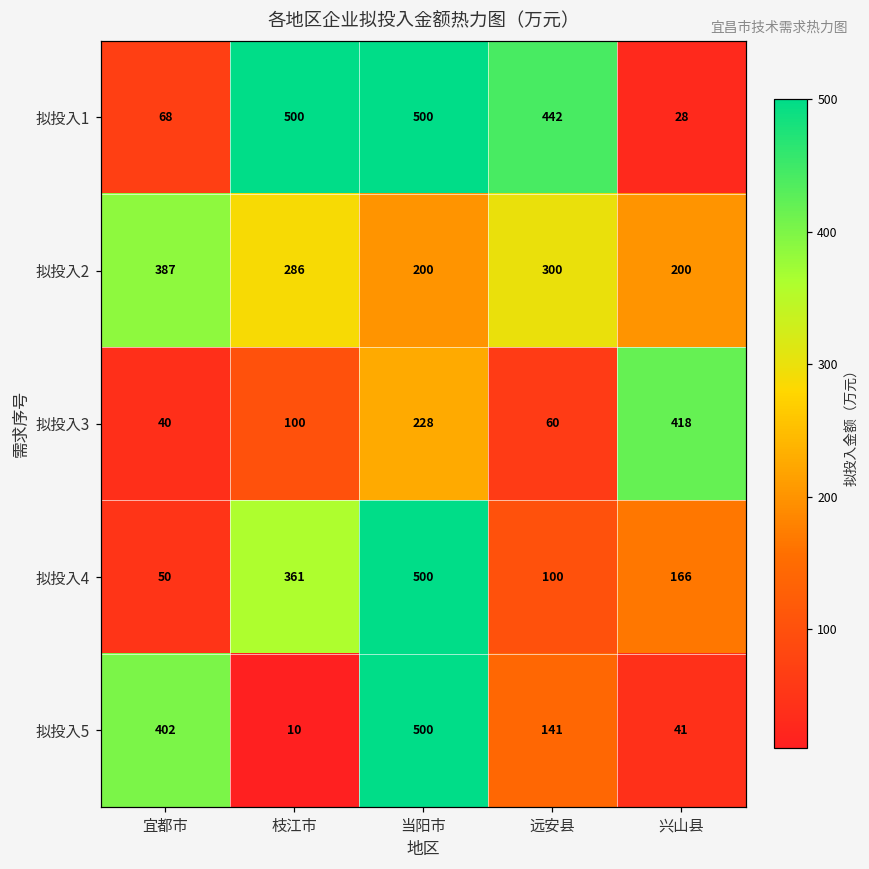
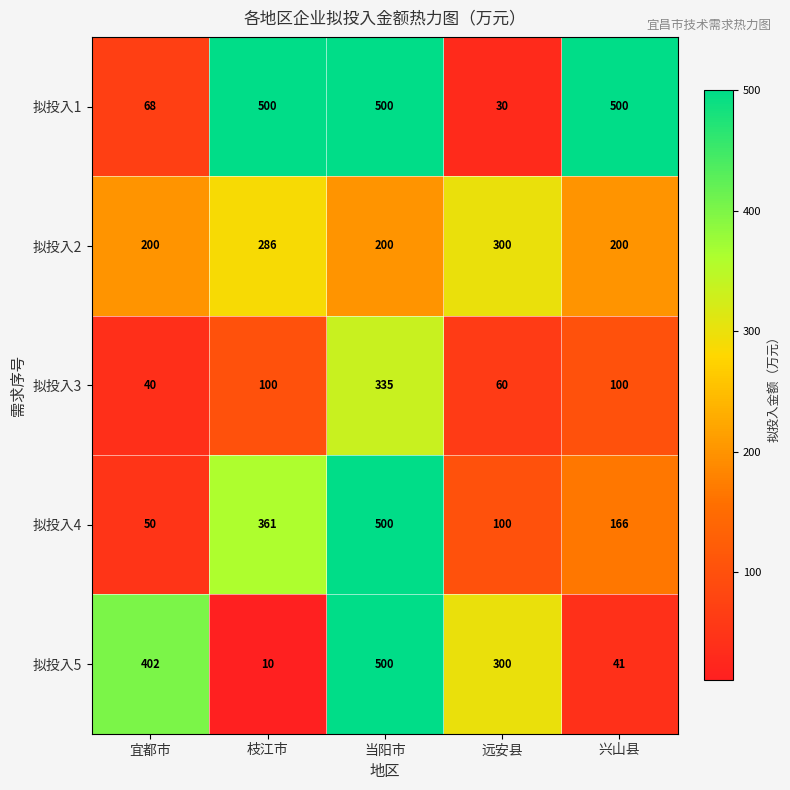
  {
    "拟投入1": {
      "宜都市": 68,
      "枝江市": 500,
      "当阳市": 500,
-     "远安县": 442,
-     "兴山县": 28
+     "远安县": 30,
+     "兴山县": 500
    },
    "拟投入2": {
-     "宜都市": 387,
+     "宜都市": 200,
      "枝江市": 286,
      "当阳市": 200,
      "远安县": 300,
      "兴山县": 200
    },
    "拟投入3": {
      "宜都市": 40,
      "枝江市": 100,
-     "当阳市": 228,
+     "当阳市": 335,
      "远安县": 60,
-     "兴山县": 418
+     "兴山县": 100
    },
    "拟投入4": {
      "宜都市": 50,
      "枝江市": 361,
      "当阳市": 500,
      "远安县": 100,
      "兴山县": 166
    },
    "拟投入5": {
      "宜都市": 402,
      "枝江市": 10,
      "当阳市": 500,
-     "远安县": 141,
+     "远安县": 300,
      "兴山县": 41
    }
  }
